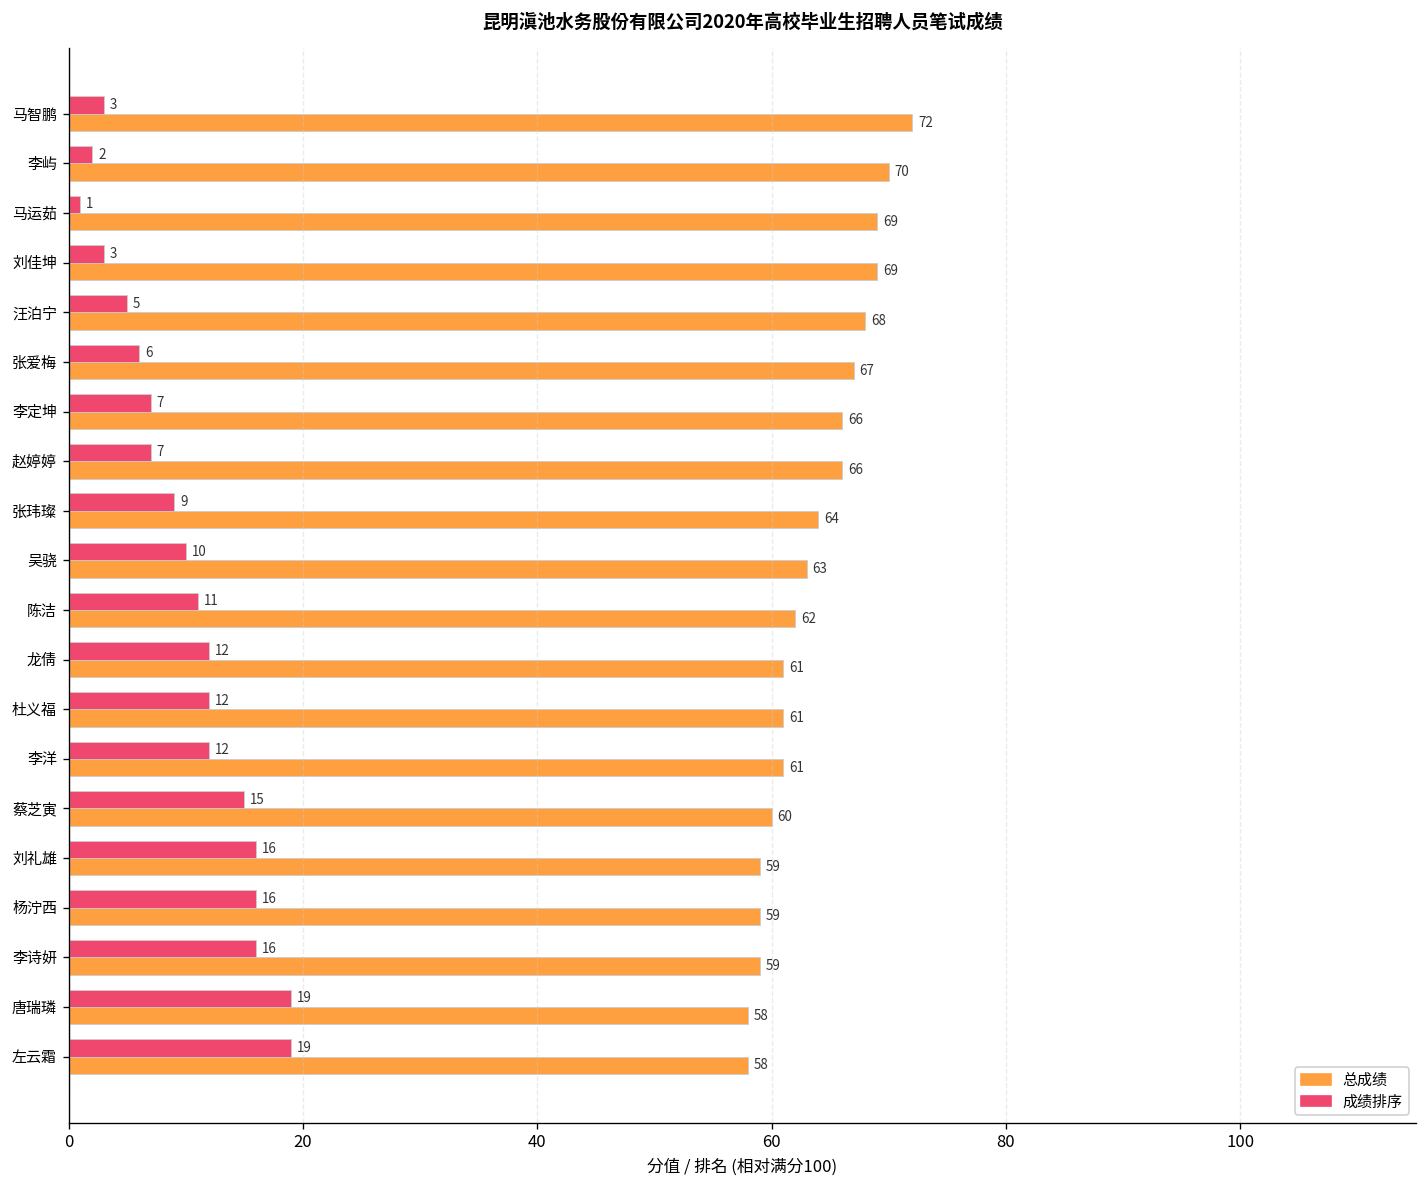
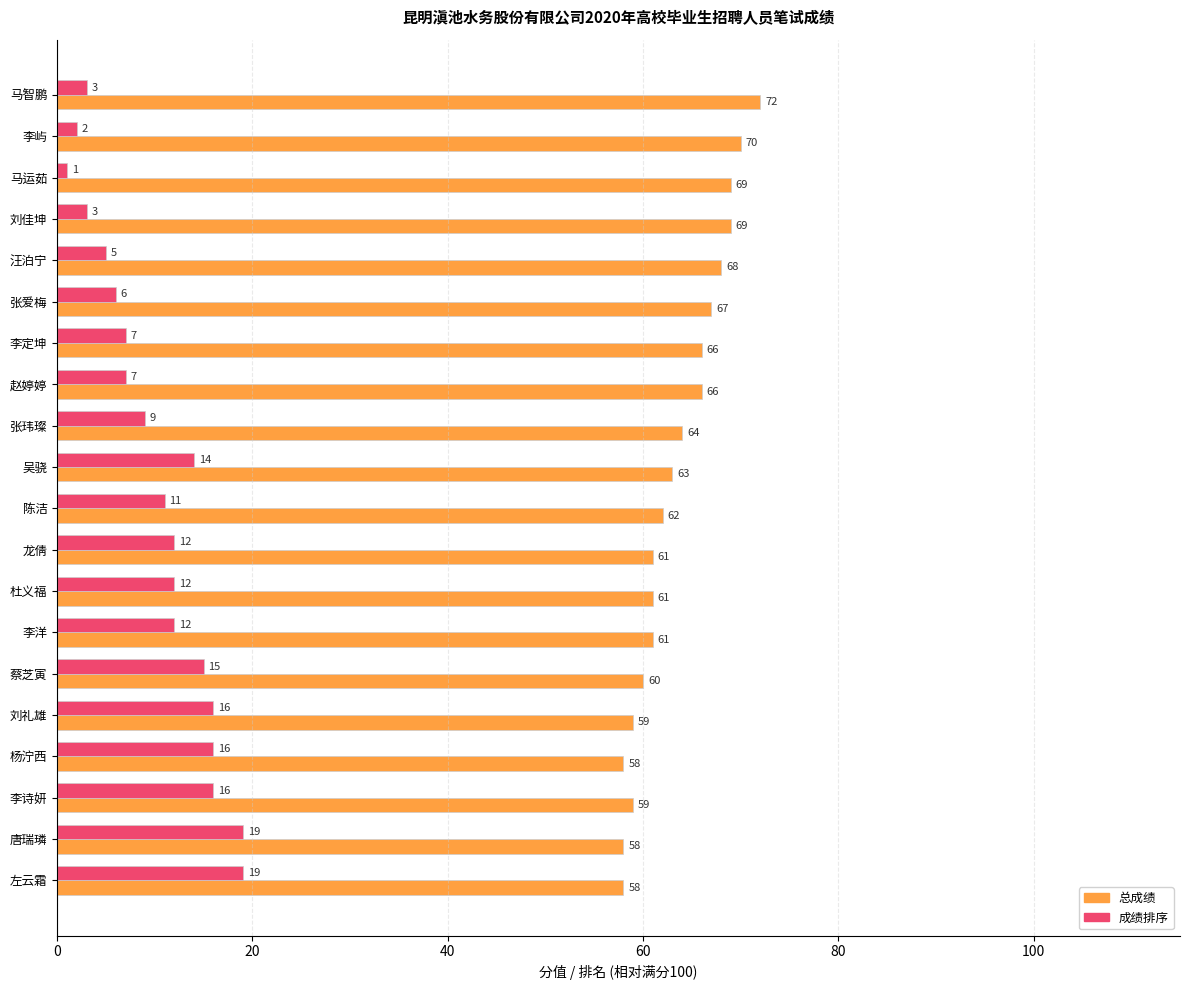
  {
    "总成绩": {
      "马智鹏": 72,
      "李屿": 70,
      "马运茹": 69,
      "刘佳坤": 69,
      "汪泊宁": 68,
      "张爱梅": 67,
      "李定坤": 66,
      "赵婷婷": 66,
      "张玮璨": 64,
      "吴骁": 63,
      "陈洁": 62,
      "龙倩": 61,
      "杜义福": 61,
      "李洋": 61,
      "蔡芝寅": 60,
      "刘礼雄": 59,
-     "杨泞西": 59,
+     "杨泞西": 58,
      "李诗妍": 59,
      "唐瑞璘": 58,
      "左云霜": 58
    },
    "成绩排序": {
      "马智鹏": 3,
      "李屿": 2,
      "马运茹": 1,
      "刘佳坤": 3,
      "汪泊宁": 5,
      "张爱梅": 6,
      "李定坤": 7,
      "赵婷婷": 7,
      "张玮璨": 9,
-     "吴骁": 10,
+     "吴骁": 14,
      "陈洁": 11,
      "龙倩": 12,
      "杜义福": 12,
      "李洋": 12,
      "蔡芝寅": 15,
      "刘礼雄": 16,
      "杨泞西": 16,
      "李诗妍": 16,
      "唐瑞璘": 19,
      "左云霜": 19
    }
  }
